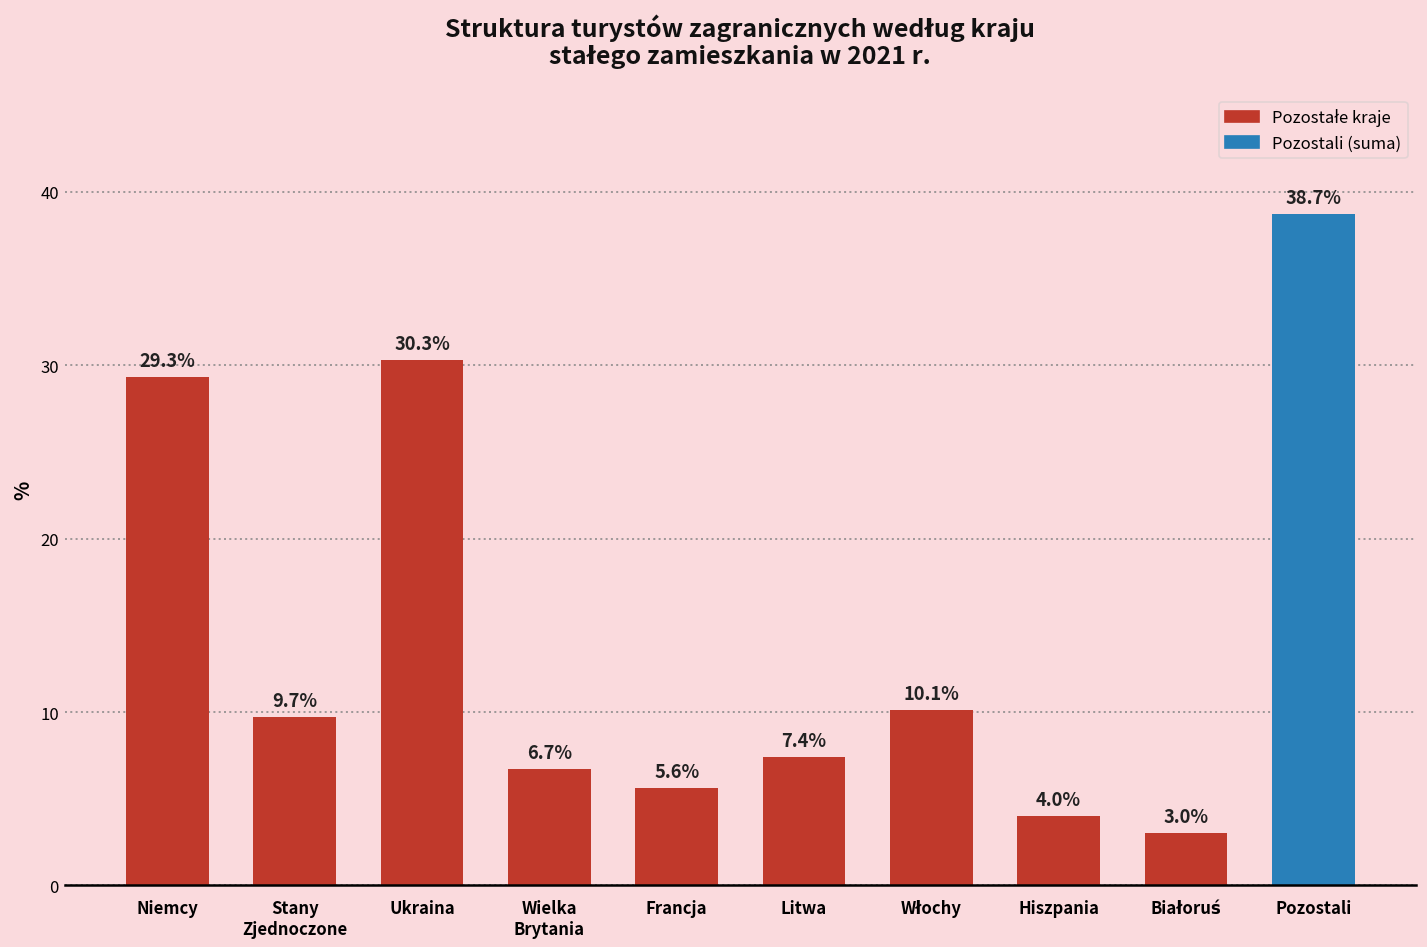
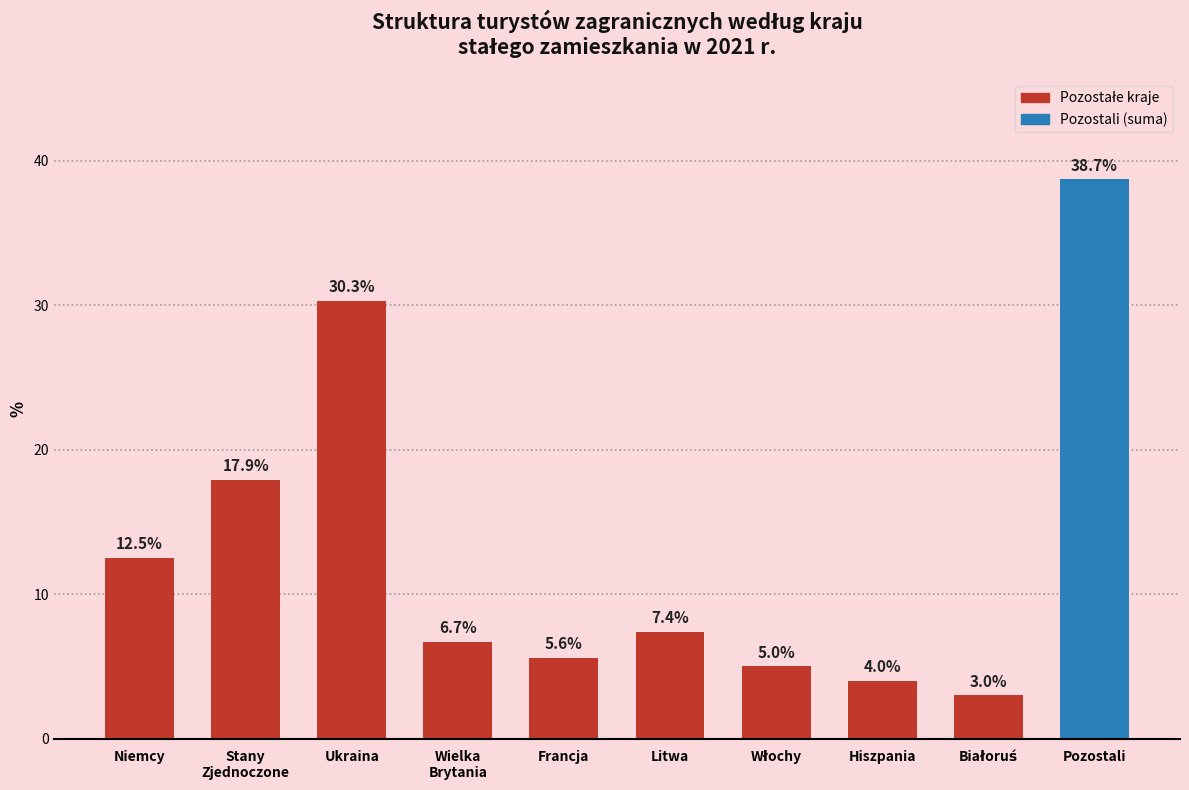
  {
-   "Niemcy": "29.3%",
-   "Stany Zjednoczone": "9.7%",
+   "Niemcy": "12.5%",
+   "Stany Zjednoczone": "17.9%",
    "Ukraina": "30.3%",
    "Wielka Brytania": "6.7%",
    "Francja": "5.6%",
    "Litwa": "7.4%",
-   "Włochy": "10.1%",
+   "Włochy": "5.0%",
    "Hiszpania": "4.0%",
    "Białoruś": "3.0%",
    "Pozostali": "38.7%"
  }
